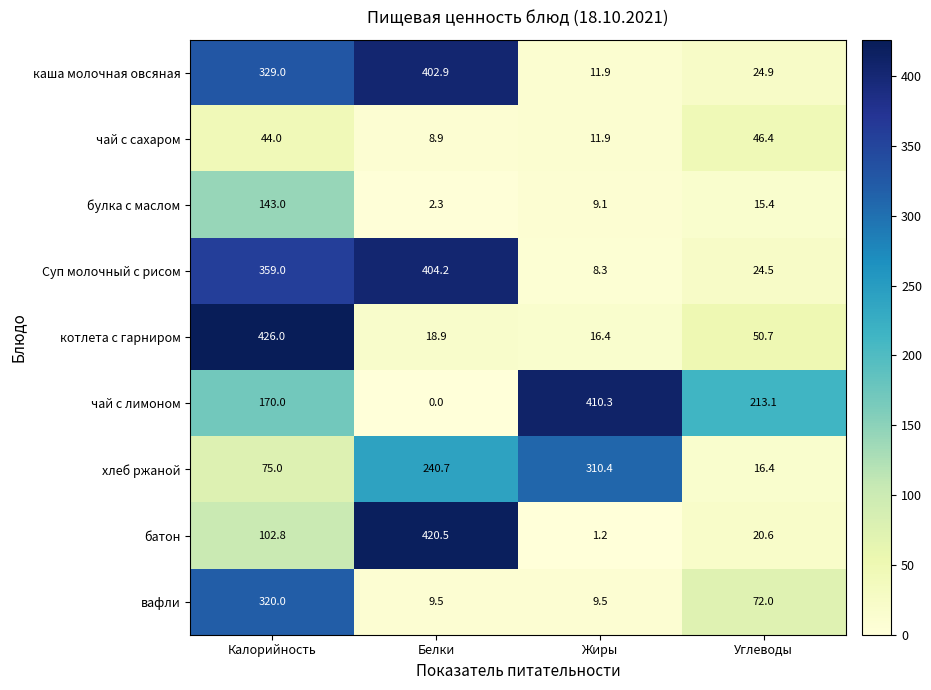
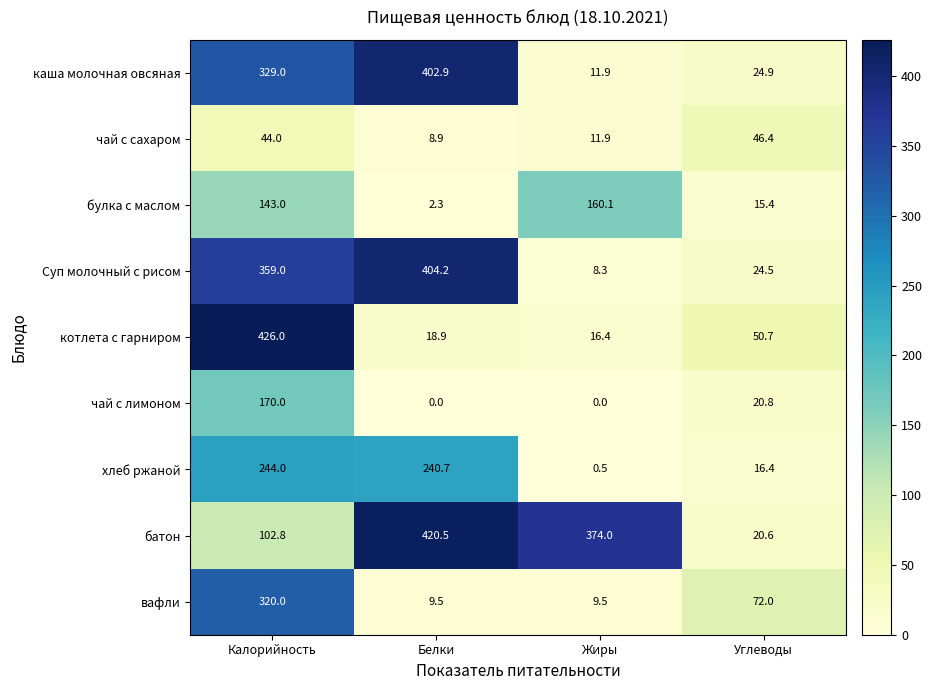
  {
    "каша молочная овсяная": {
      "Калорийность": 329.0,
      "Белки": 402.9,
      "Жиры": 11.9,
      "Углеводы": 24.9
    },
    "чай с сахаром": {
      "Калорийность": 44.0,
      "Белки": 8.9,
      "Жиры": 11.9,
      "Углеводы": 46.4
    },
    "булка с маслом": {
      "Калорийность": 143.0,
      "Белки": 2.3,
-     "Жиры": 9.1,
+     "Жиры": 160.1,
      "Углеводы": 15.4
    },
    "Суп молочный с рисом": {
      "Калорийность": 359.0,
      "Белки": 404.2,
      "Жиры": 8.3,
      "Углеводы": 24.5
    },
    "котлета с гарниром": {
      "Калорийность": 426.0,
      "Белки": 18.9,
      "Жиры": 16.4,
      "Углеводы": 50.7
    },
    "чай с лимоном": {
      "Калорийность": 170.0,
      "Белки": 0.0,
-     "Жиры": 410.3,
-     "Углеводы": 213.1
+     "Жиры": 0.0,
+     "Углеводы": 20.8
    },
    "хлеб ржаной": {
-     "Калорийность": 75.0,
+     "Калорийность": 244.0,
      "Белки": 240.7,
-     "Жиры": 310.4,
+     "Жиры": 0.5,
      "Углеводы": 16.4
    },
    "батон": {
      "Калорийность": 102.8,
      "Белки": 420.5,
-     "Жиры": 1.2,
+     "Жиры": 374.0,
      "Углеводы": 20.6
    },
    "вафли": {
      "Калорийность": 320.0,
      "Белки": 9.5,
      "Жиры": 9.5,
      "Углеводы": 72.0
    }
  }
